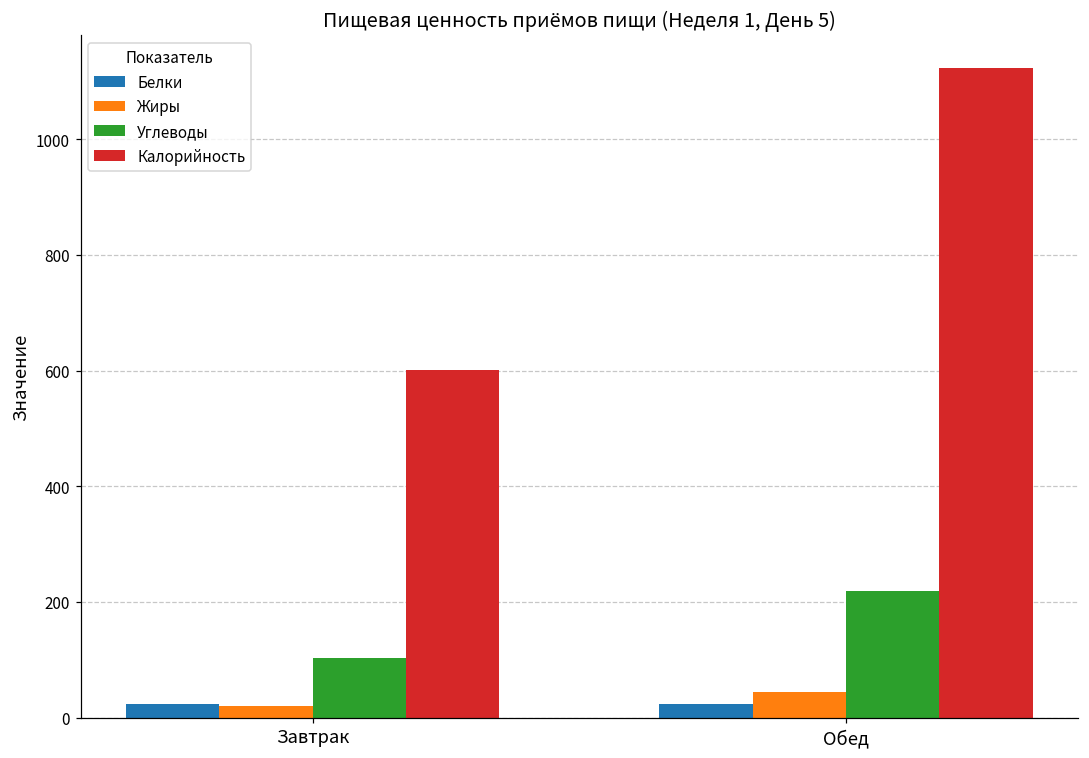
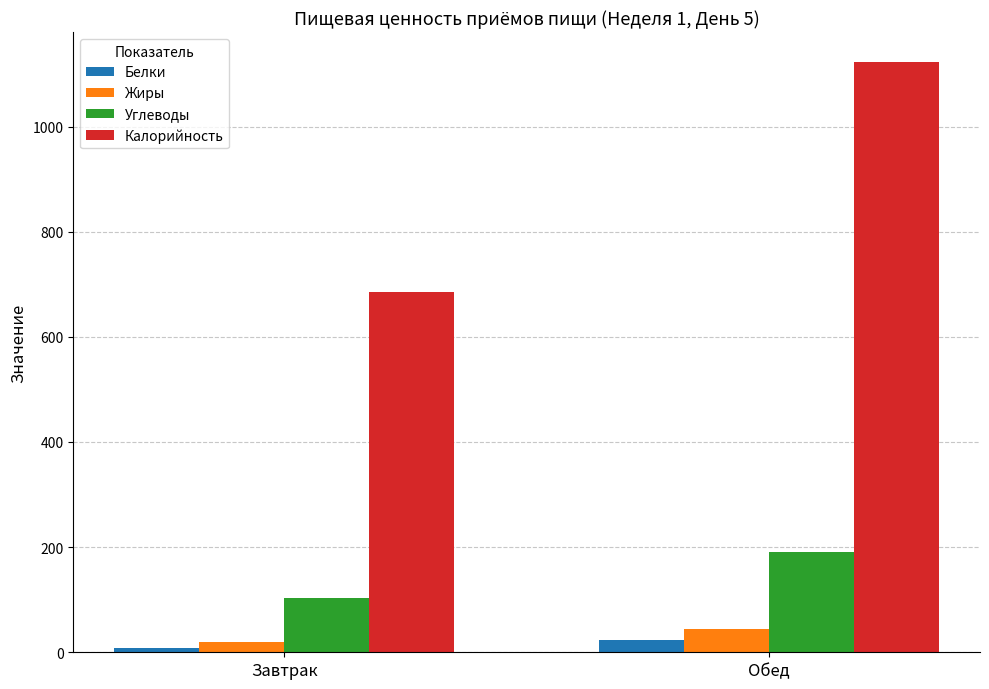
  {
    "Белки": {
-     "Завтрак": 20,
+     "Завтрак": 10,
      "Обед": 20
    },
    "Жиры": {
      "Завтрак": 20,
      "Обед": 50
    },
    "Углеводы": {
      "Завтрак": 100,
-     "Обед": 220
+     "Обед": 190
    },
    "Калорийность": {
-     "Завтрак": 600,
+     "Завтрак": 690,
      "Обед": 1120
    }
  }
